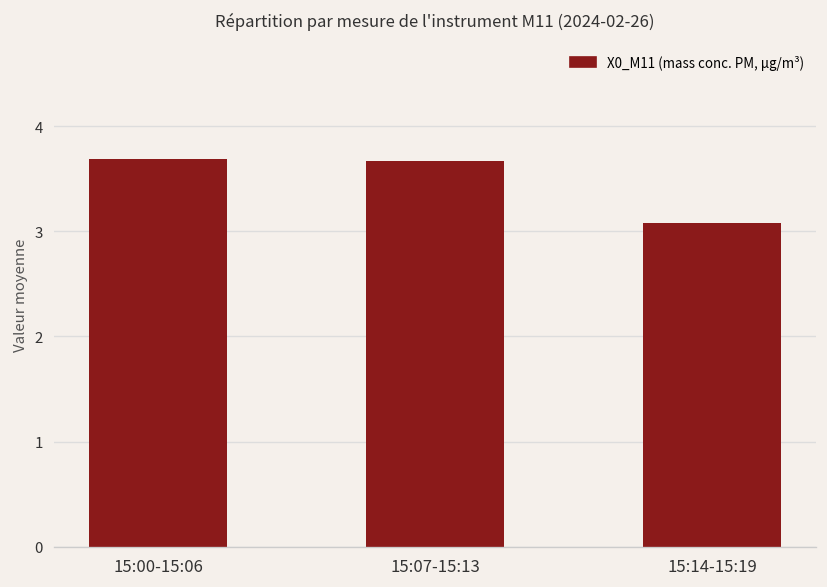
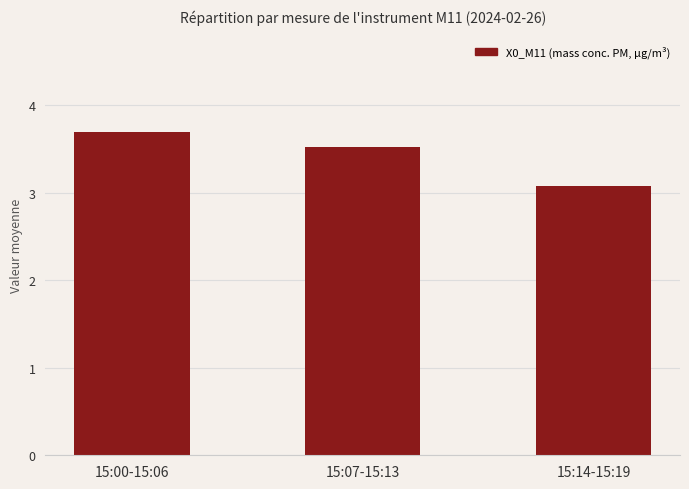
  {
    "15:00-15:06": 3.7,
-   "15:07-15:13": 3.7,
+   "15:07-15:13": 3.5,
    "15:14-15:19": 3.1
  }
